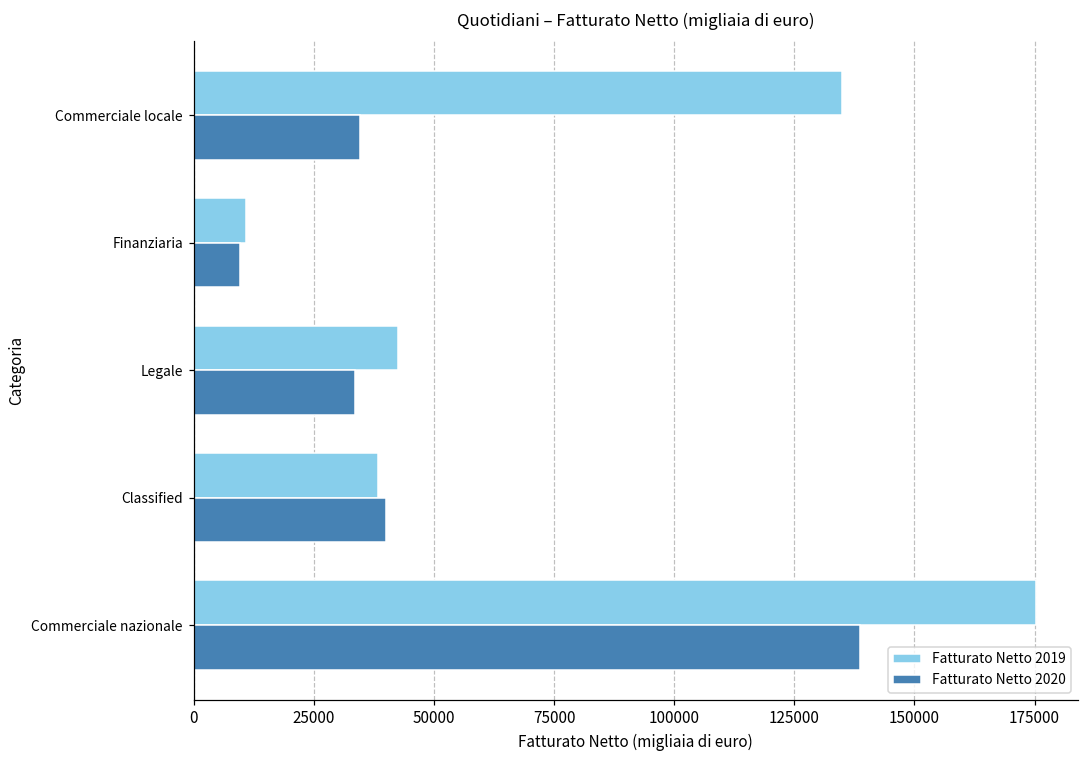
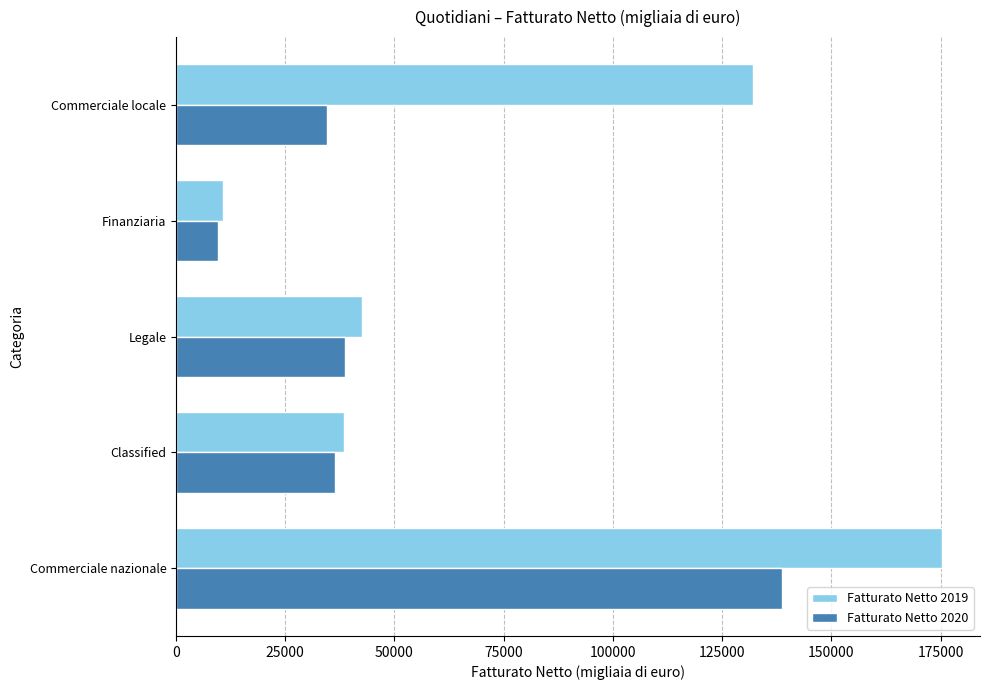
  {
    "Fatturato Netto 2019": {
-     "Commerciale locale": 135000,
+     "Commerciale locale": 132000,
      "Finanziaria": 11000,
      "Legale": 43000,
      "Classified": 38000,
      "Commerciale nazionale": 175000
    },
    "Fatturato Netto 2020": {
      "Commerciale locale": 35000,
      "Finanziaria": 10000,
-     "Legale": 34000,
-     "Classified": 40000,
+     "Legale": 39000,
+     "Classified": 36000,
      "Commerciale nazionale": 139000
    }
  }
